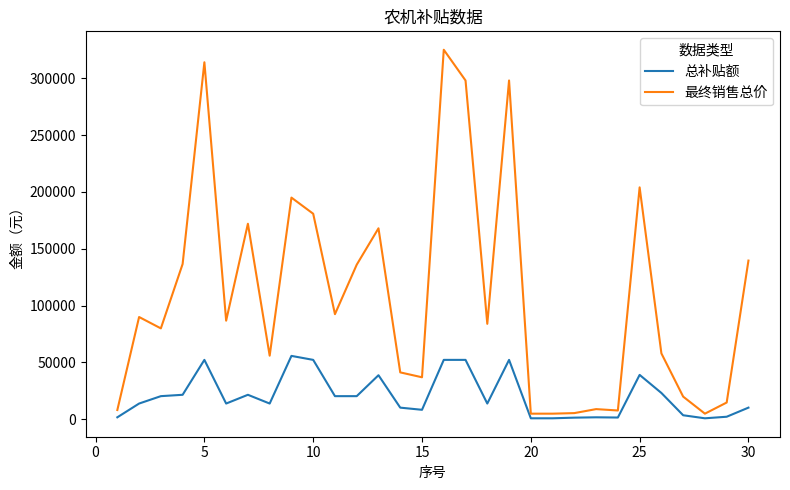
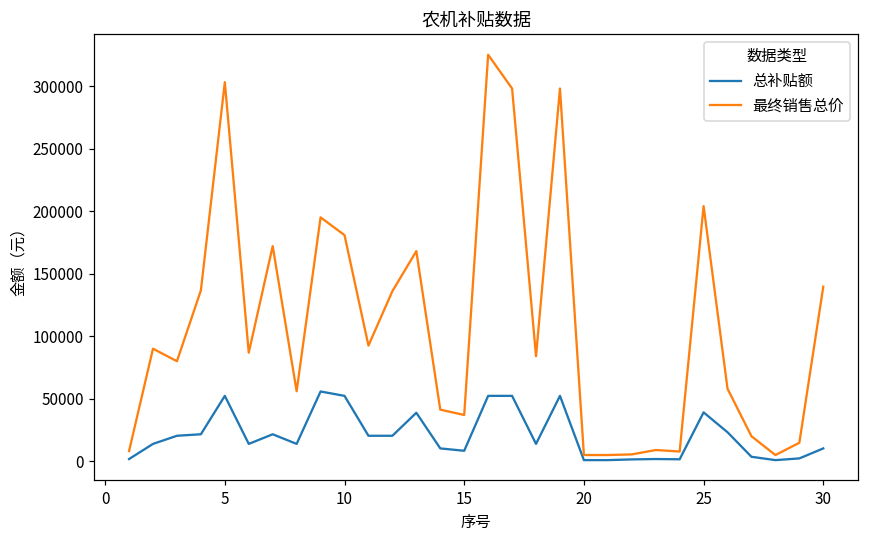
  {
    "总补贴额": {
      "5": 52000,
      "10": 52000,
      "15": 8000,
      "20": 1000,
      "25": 39000,
      "30": 10000
    },
    "最终销售总价": {
-     "5": 314000,
+     "5": 303000,
      "10": 181000,
      "15": 37000,
      "20": 5000,
      "25": 204000,
      "30": 140000
    }
  }
